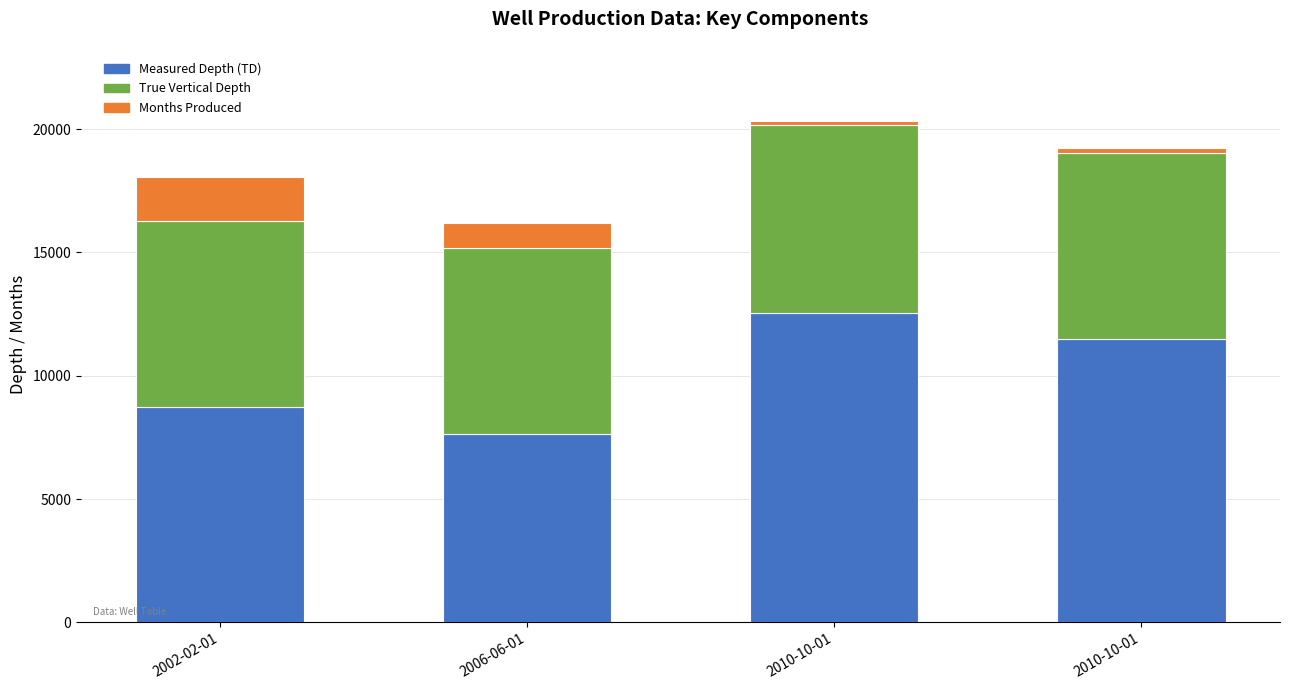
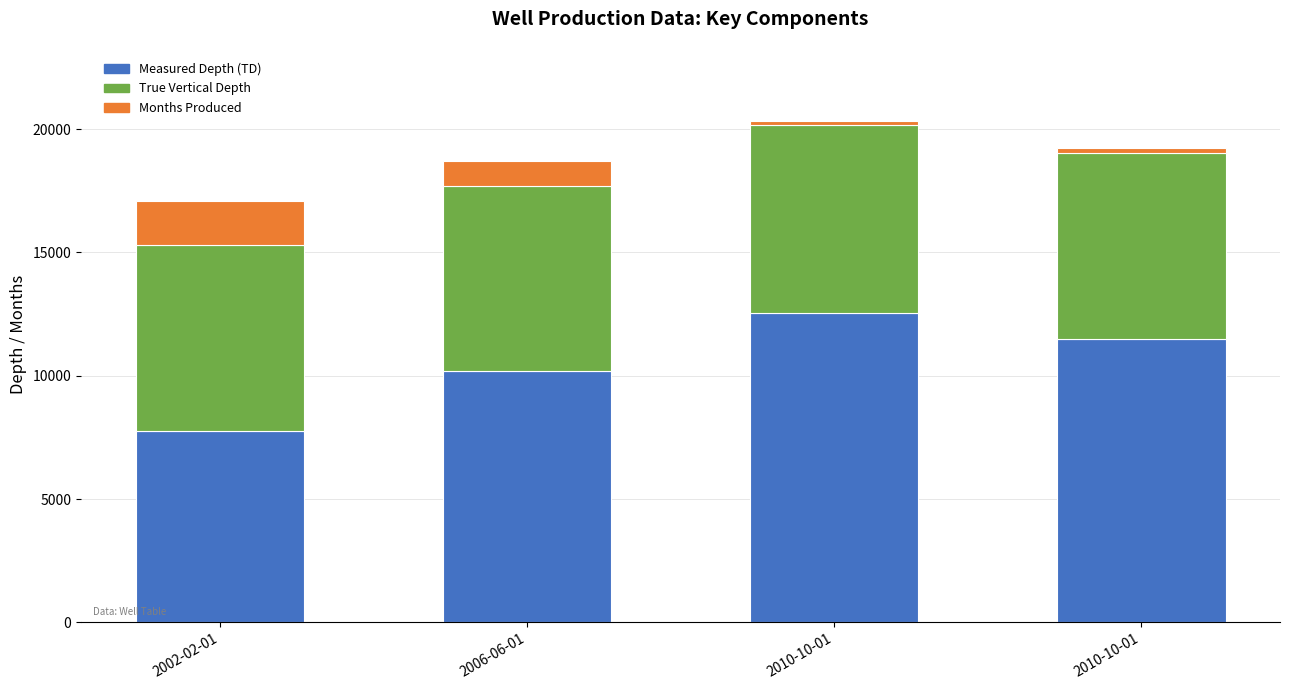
  {
    "Measured Depth (TD)": {
-     "2002-02-01": 8700,
-     "2006-06-01": 7700
+     "2002-02-01": 7800,
+     "2006-06-01": 10200
    },
    "True Vertical Depth": {
      "2002-02-01": 7600,
      "2006-06-01": 7500
    },
    "Months Produced": {
      "2002-02-01": 1800,
      "2006-06-01": 1000
    }
  }
